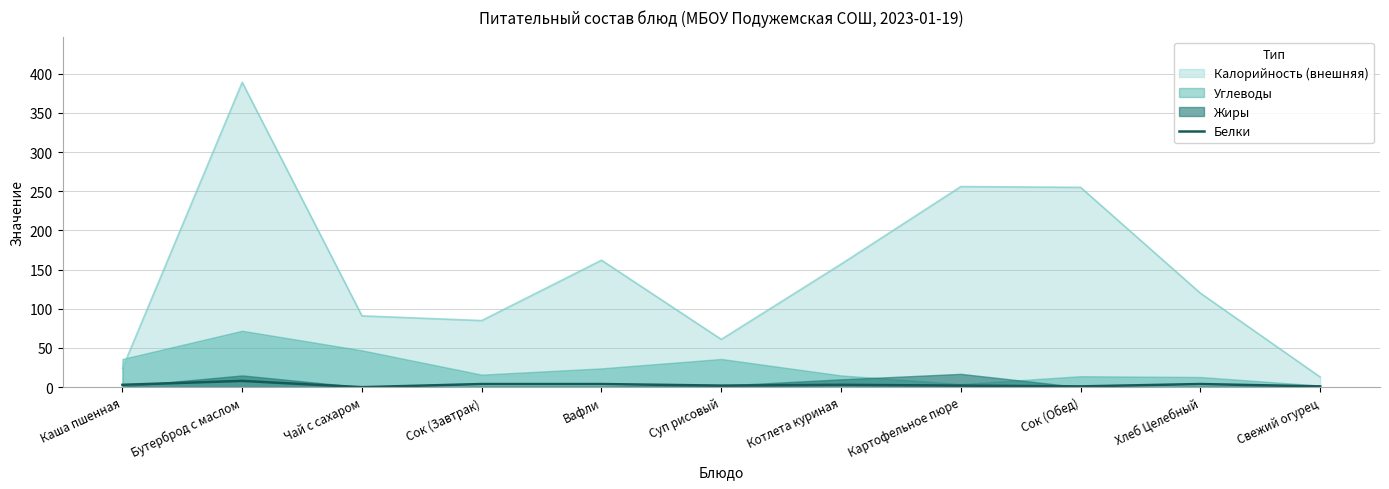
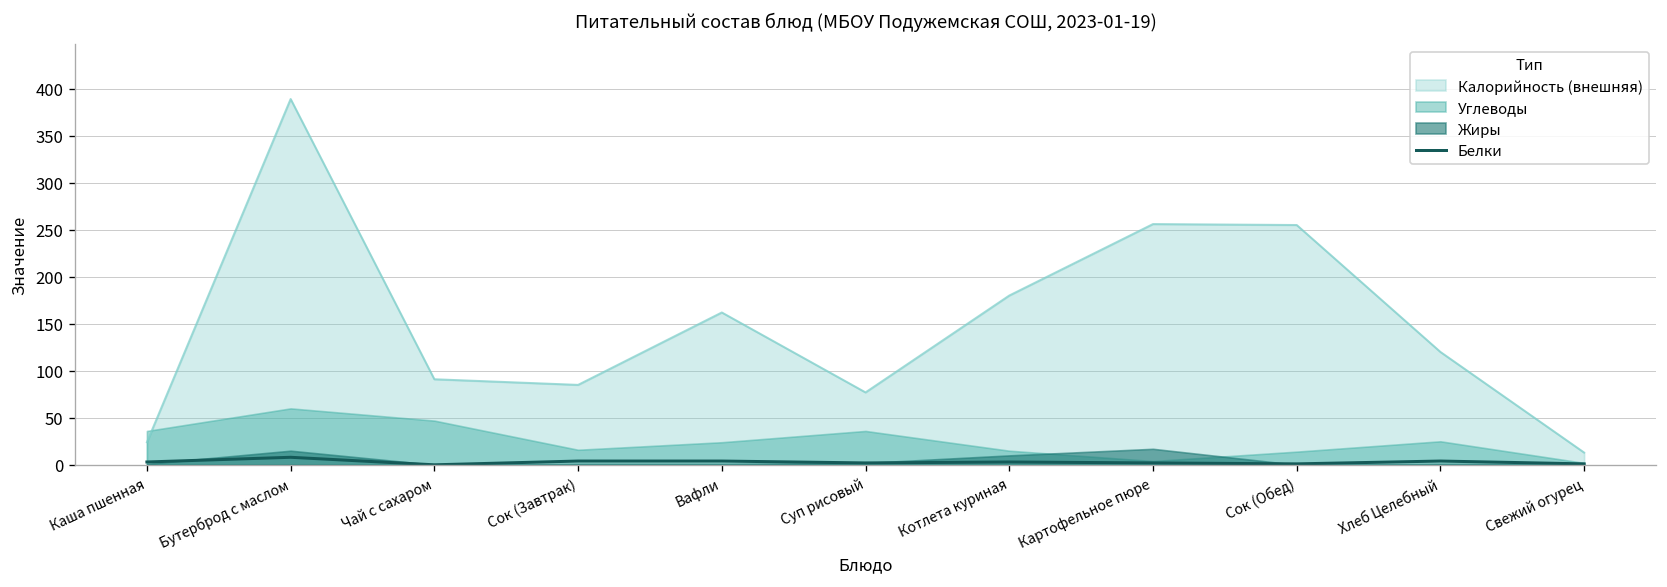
  {
    "Калорийность (внешняя)": {
      "Каша пшенная": 20,
      "Бутерброд с маслом": 390,
      "Чай с сахаром": 90,
      "Сок (Завтрак)": 90,
      "Вафли": 160,
-     "Суп рисовый": 60,
-     "Котлета куриная": 160,
+     "Суп рисовый": 80,
+     "Котлета куриная": 180,
      "Картофельное пюре": 260,
      "Сок (Обед)": 260,
      "Хлеб Целебный": 120,
      "Свежий огурец": 10
    },
    "Углеводы": {
      "Каша пшенная": 40,
-     "Бутерброд с маслом": 70,
+     "Бутерброд с маслом": 60,
      "Чай с сахаром": 50,
      "Сок (Завтрак)": 20,
      "Вафли": 20,
      "Суп рисовый": 40,
      "Котлета куриная": 20,
      "Сок (Обед)": 10,
-     "Хлеб Целебный": 10
+     "Хлеб Целебный": 30
    }
  }
